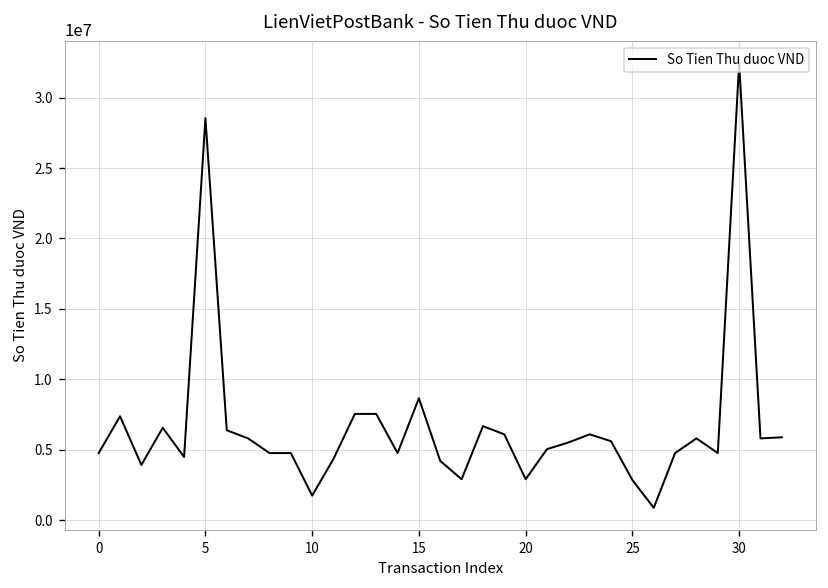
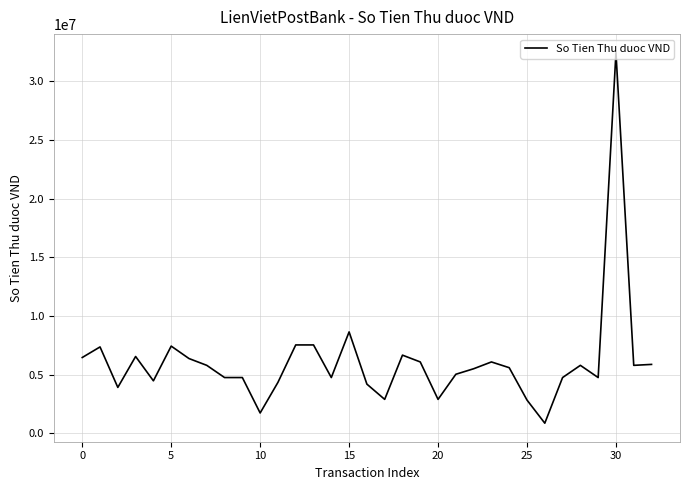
  {
-   "0": 4800000,
-   "5": 28500000,
+   "0": 6500000,
+   "5": 7400000,
    "10": 1700000,
    "15": 8700000,
    "20": 2900000,
    "25": 2800000
  }
